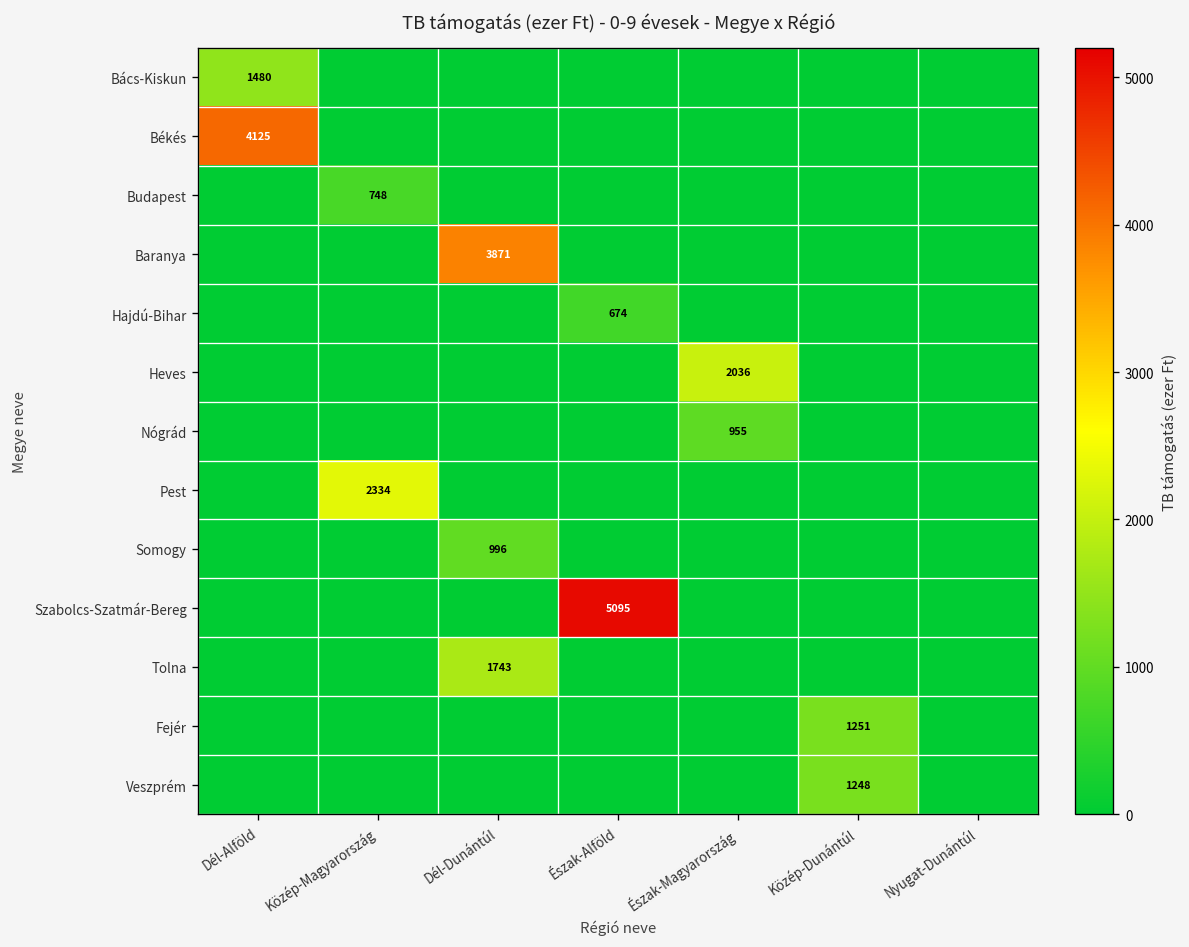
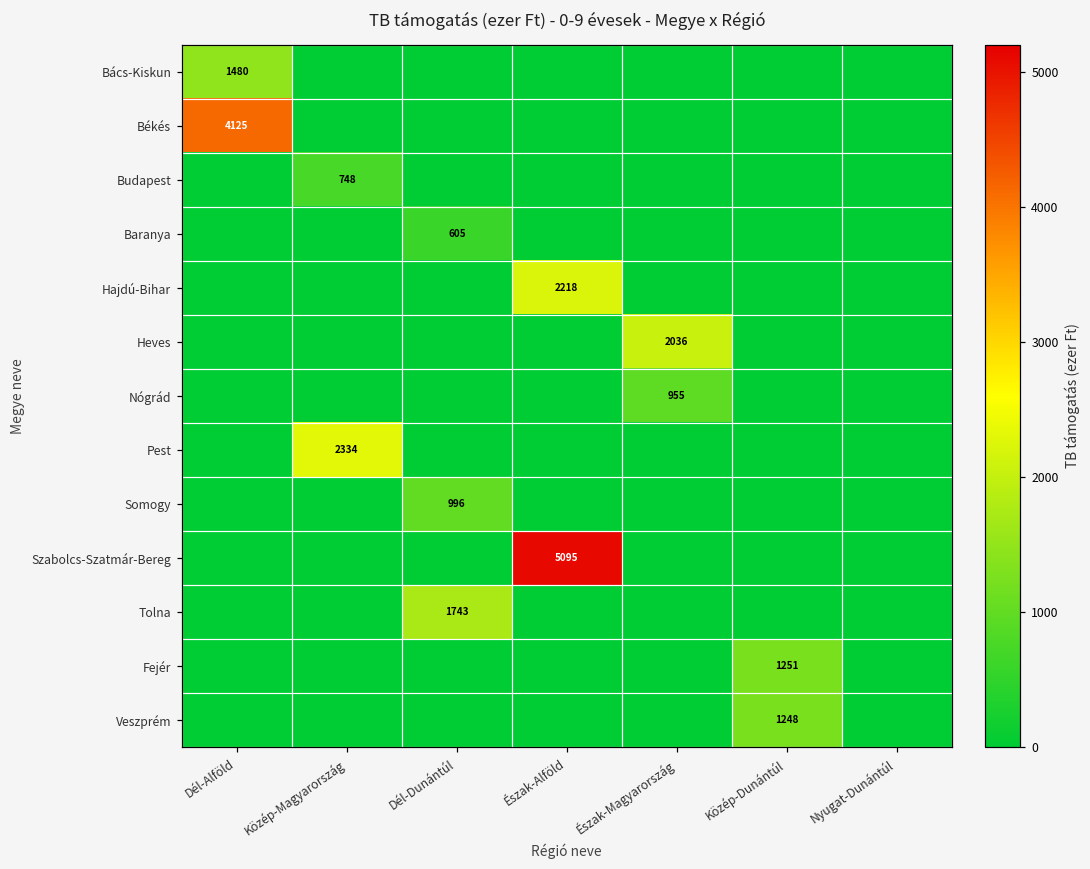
  {
    "Bács-Kiskun": {
      "Dél-Alföld": 1480
    },
    "Békés": {
      "Dél-Alföld": 4125
    },
    "Budapest": {
      "Közép-Magyarország": 748
    },
    "Baranya": {
-     "Dél-Dunántúl": 3871
+     "Dél-Dunántúl": 605
    },
    "Hajdú-Bihar": {
-     "Észak-Alföld": 674
+     "Észak-Alföld": 2218
    },
    "Heves": {
      "Észak-Magyarország": 2036
    },
    "Nógrád": {
      "Észak-Magyarország": 955
    },
    "Pest": {
      "Közép-Magyarország": 2334
    },
    "Somogy": {
      "Dél-Dunántúl": 996
    },
    "Szabolcs-Szatmár-Bereg": {
      "Észak-Alföld": 5095
    },
    "Tolna": {
      "Dél-Dunántúl": 1743
    },
    "Fejér": {
      "Közép-Dunántúl": 1251
    },
    "Veszprém": {
      "Közép-Dunántúl": 1248
    }
  }
